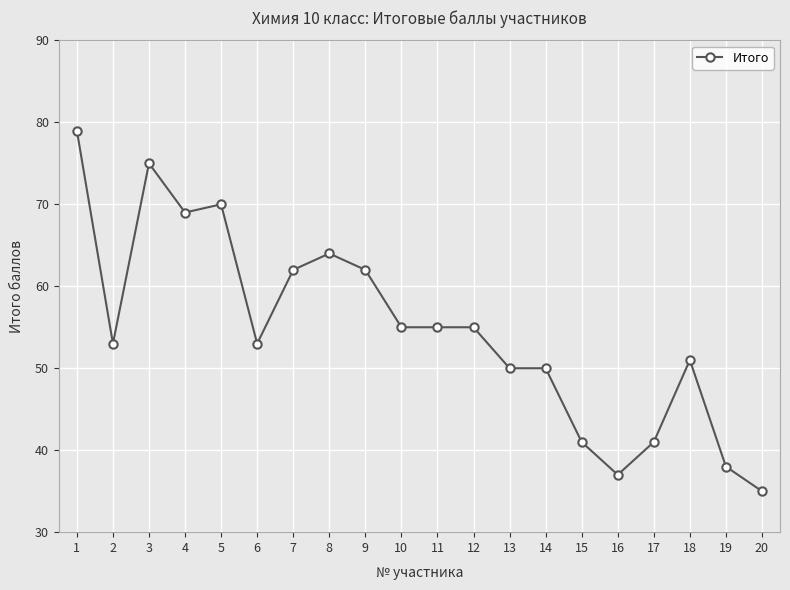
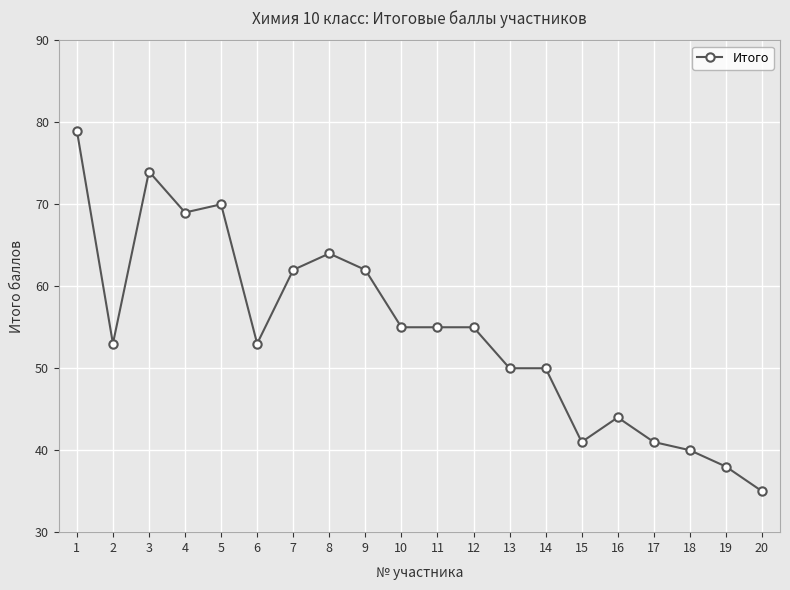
  {
    "1": 79,
    "2": 53,
-   "3": 75,
+   "3": 74,
    "4": 69,
    "5": 70,
    "6": 53,
    "7": 62,
    "8": 64,
    "9": 62,
    "10": 55,
    "11": 55,
    "12": 55,
    "13": 50,
    "14": 50,
    "15": 41,
-   "16": 37,
+   "16": 44,
    "17": 41,
-   "18": 51,
+   "18": 40,
    "19": 38,
    "20": 35
  }
